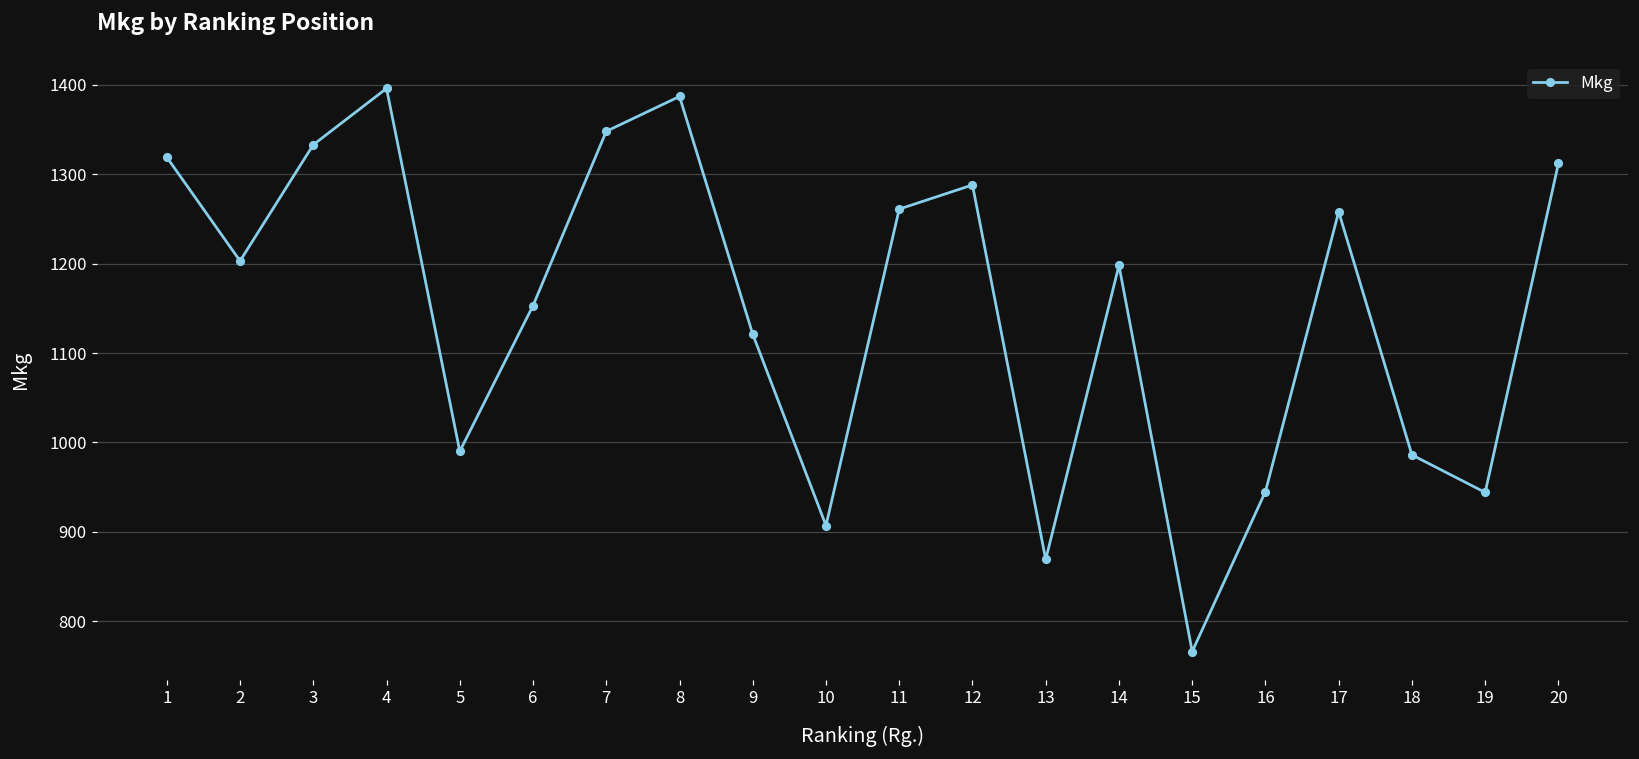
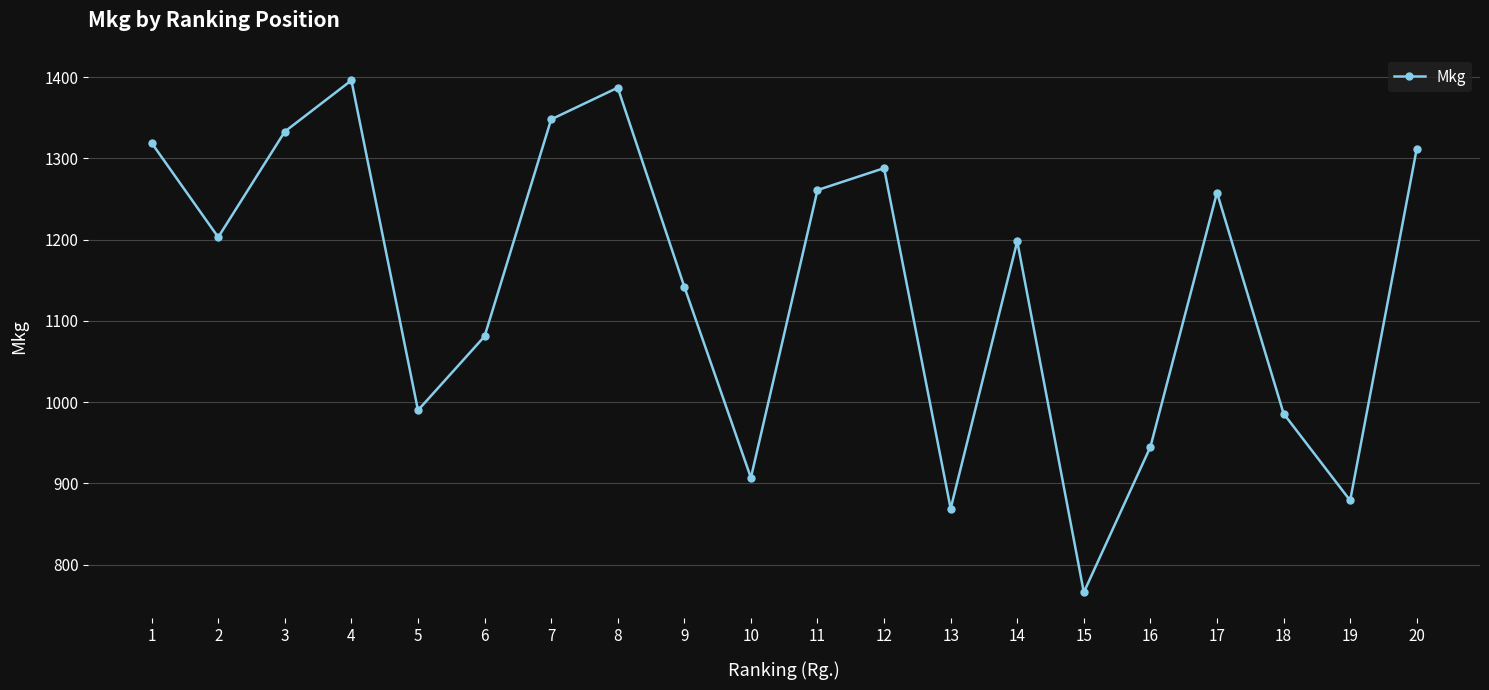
  {
    "1": 1320,
    "2": 1200,
    "3": 1330,
    "4": 1400,
    "5": 990,
-   "6": 1150,
+   "6": 1080,
    "7": 1350,
    "8": 1390,
-   "9": 1120,
+   "9": 1140,
    "10": 910,
    "11": 1260,
    "12": 1290,
    "13": 870,
    "14": 1200,
    "15": 770,
    "16": 950,
    "17": 1260,
    "18": 990,
-   "19": 940,
+   "19": 880,
    "20": 1310
  }
